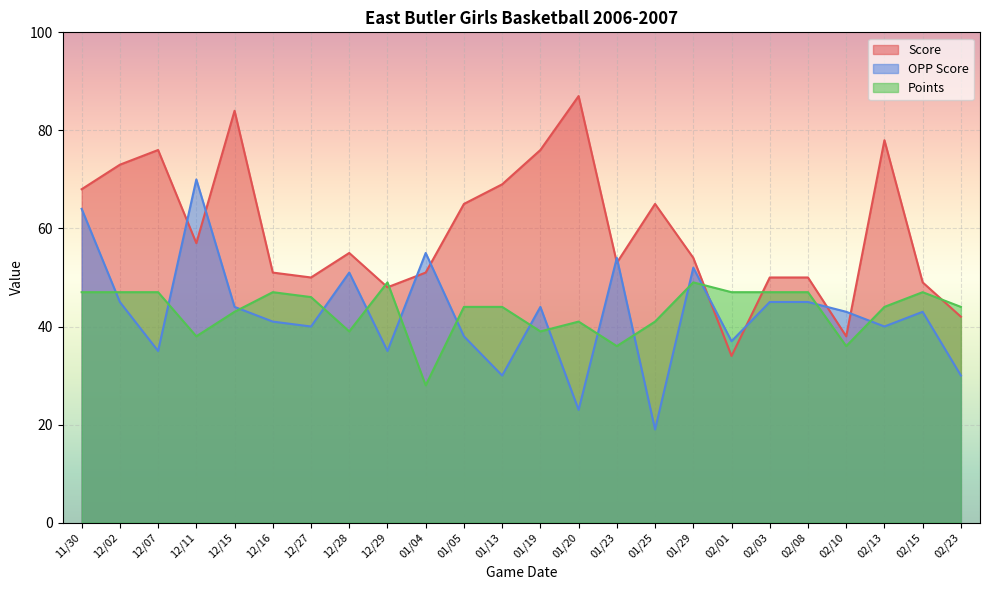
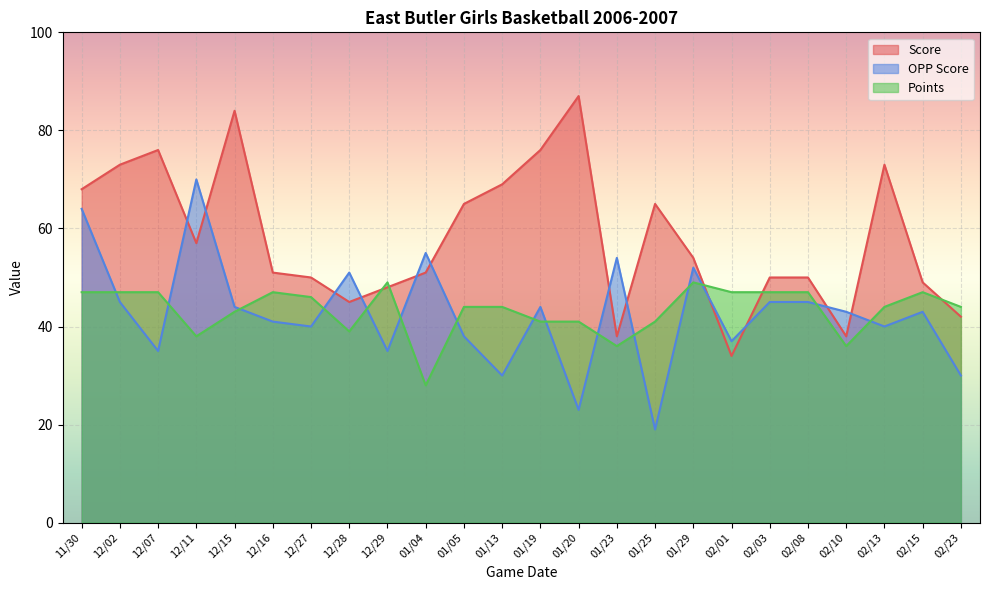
  {
    "Score": {
      "11/30": 68,
      "12/02": 73,
      "12/07": 76,
      "12/11": 57,
      "12/15": 84,
      "12/16": 51,
      "12/27": 50,
-     "12/28": 55,
+     "12/28": 45,
      "12/29": 48,
      "01/04": 51,
      "01/05": 65,
      "01/13": 69,
      "01/19": 76,
      "01/20": 87,
-     "01/23": 53,
+     "01/23": 38,
      "01/25": 65,
      "01/29": 54,
      "02/01": 34,
      "02/03": 50,
      "02/08": 50,
      "02/10": 38,
-     "02/13": 78,
+     "02/13": 73,
      "02/15": 49,
      "02/23": 42
    },
    "OPP Score": {
      "11/30": 64,
      "12/02": 45,
      "12/07": 35,
      "12/11": 70,
      "12/15": 44,
      "12/16": 41,
      "12/27": 40,
      "12/28": 51,
      "12/29": 35,
      "01/04": 55,
      "01/05": 38,
      "01/13": 30,
      "01/19": 44,
      "01/20": 23,
      "01/23": 54,
      "01/25": 19,
      "01/29": 52,
      "02/01": 37,
      "02/03": 45,
      "02/08": 45,
      "02/10": 43,
      "02/13": 40,
      "02/15": 43,
      "02/23": 30
    },
    "Points": {
      "11/30": 47,
      "12/02": 47,
      "12/07": 47,
      "12/11": 38,
      "12/15": 43,
      "12/16": 47,
      "12/27": 46,
      "12/28": 39,
      "12/29": 49,
      "01/04": 28,
      "01/05": 44,
      "01/13": 44,
-     "01/19": 39,
+     "01/19": 41,
      "01/20": 41,
      "01/23": 36,
      "01/25": 41,
      "01/29": 49,
      "02/01": 47,
      "02/03": 47,
      "02/08": 47,
      "02/10": 36,
      "02/13": 44,
      "02/15": 47,
      "02/23": 44
    }
  }
